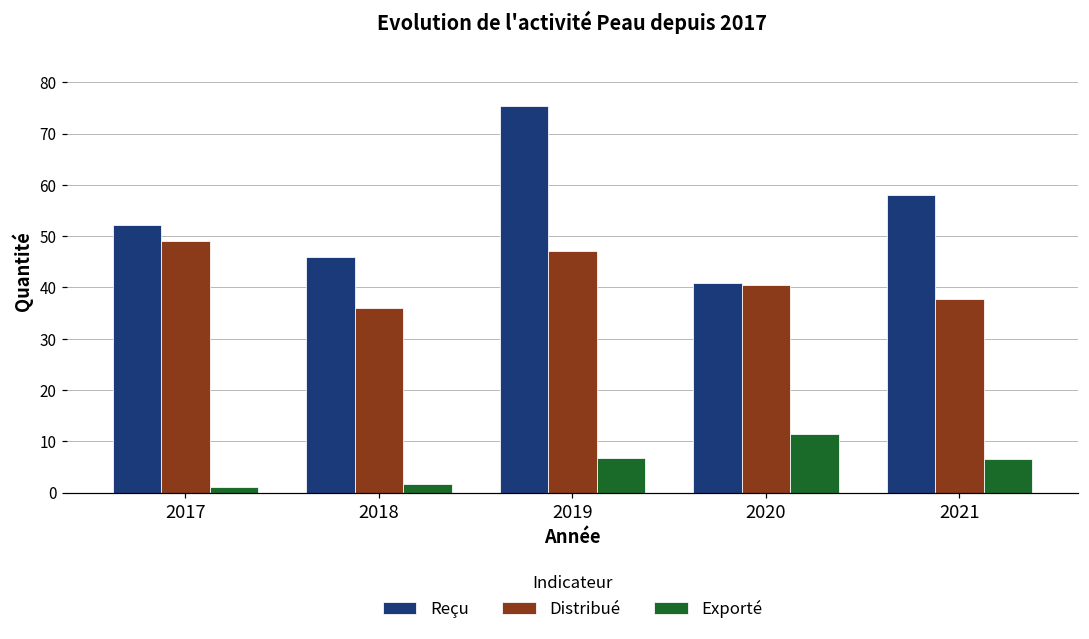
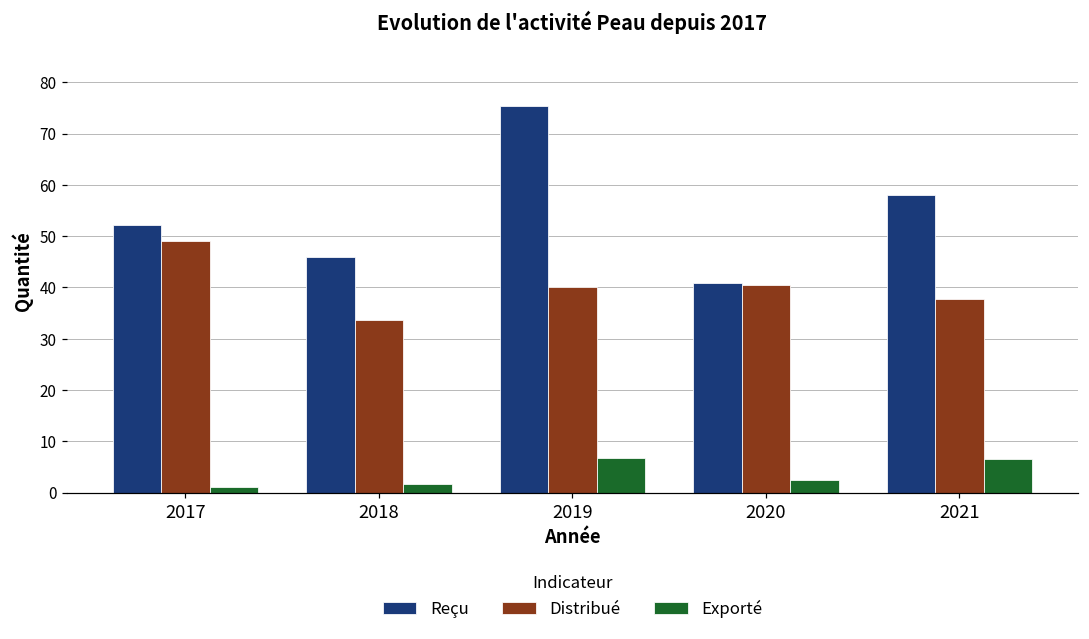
  {
    "Reçu": {
      "2017": 52,
      "2018": 46,
      "2019": 75,
      "2020": 41,
      "2021": 58
    },
    "Distribué": {
      "2017": 49,
-     "2018": 36,
-     "2019": 47,
+     "2018": 34,
+     "2019": 40,
      "2020": 41,
      "2021": 38
    },
    "Exporté": {
      "2017": 1,
      "2018": 2,
      "2019": 7,
-     "2020": 12,
+     "2020": 3,
      "2021": 7
    }
  }
